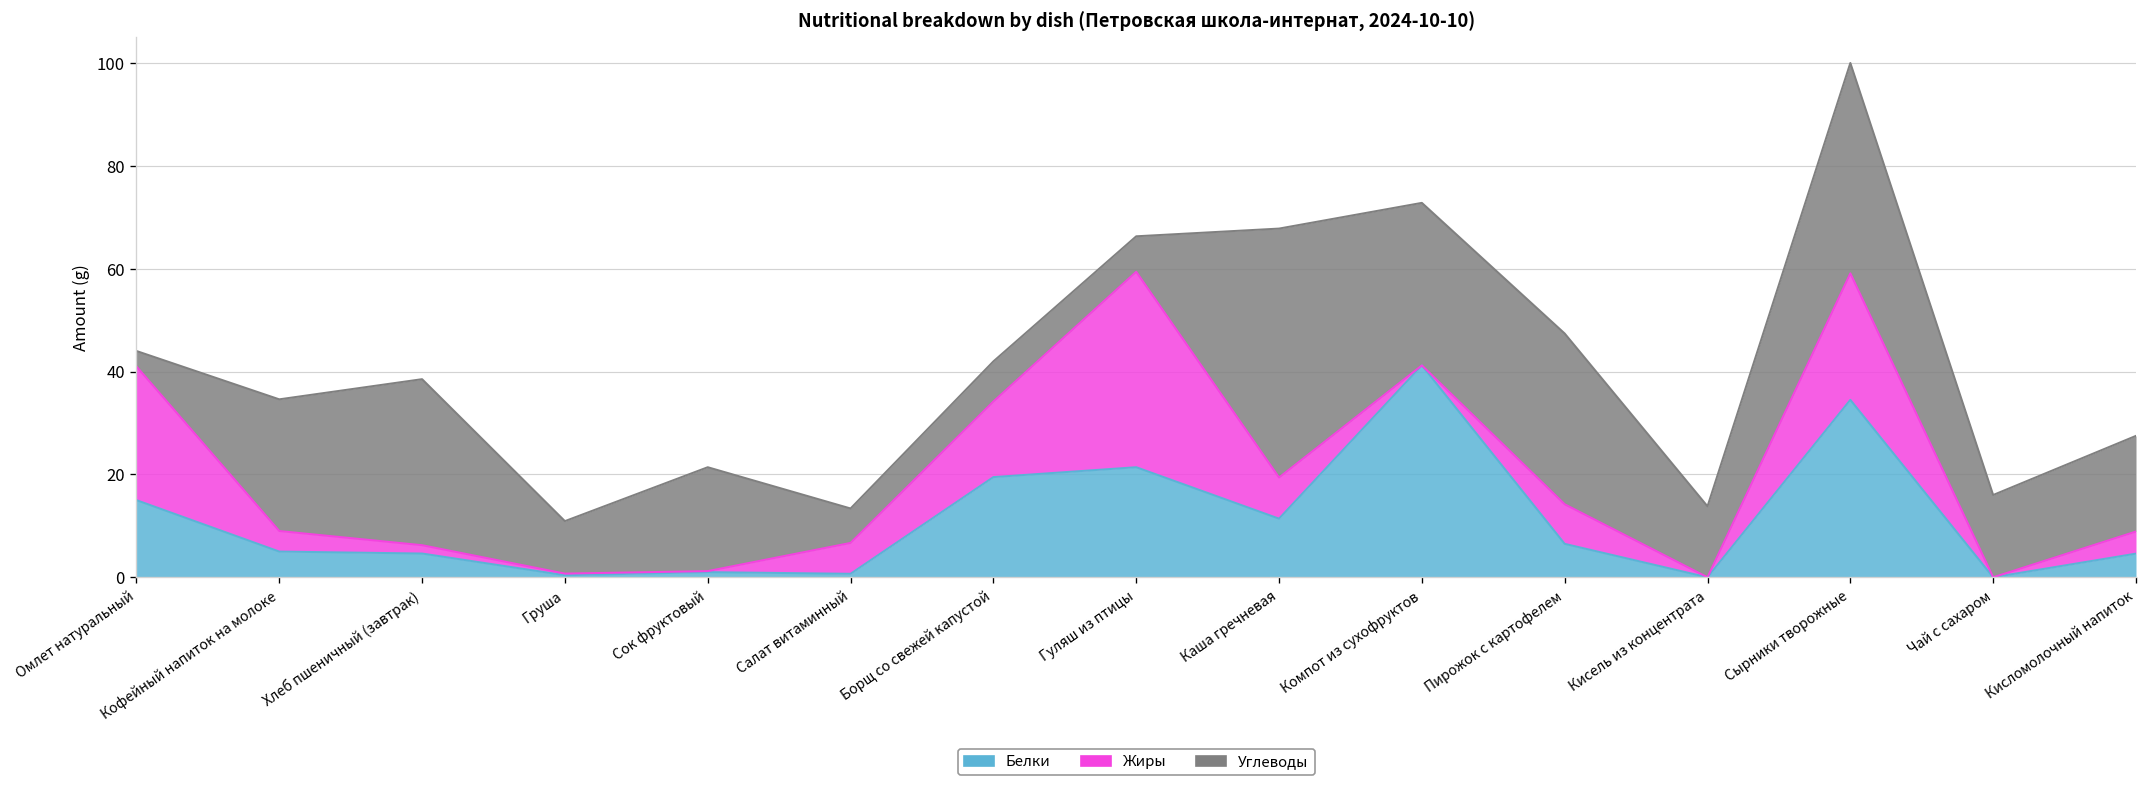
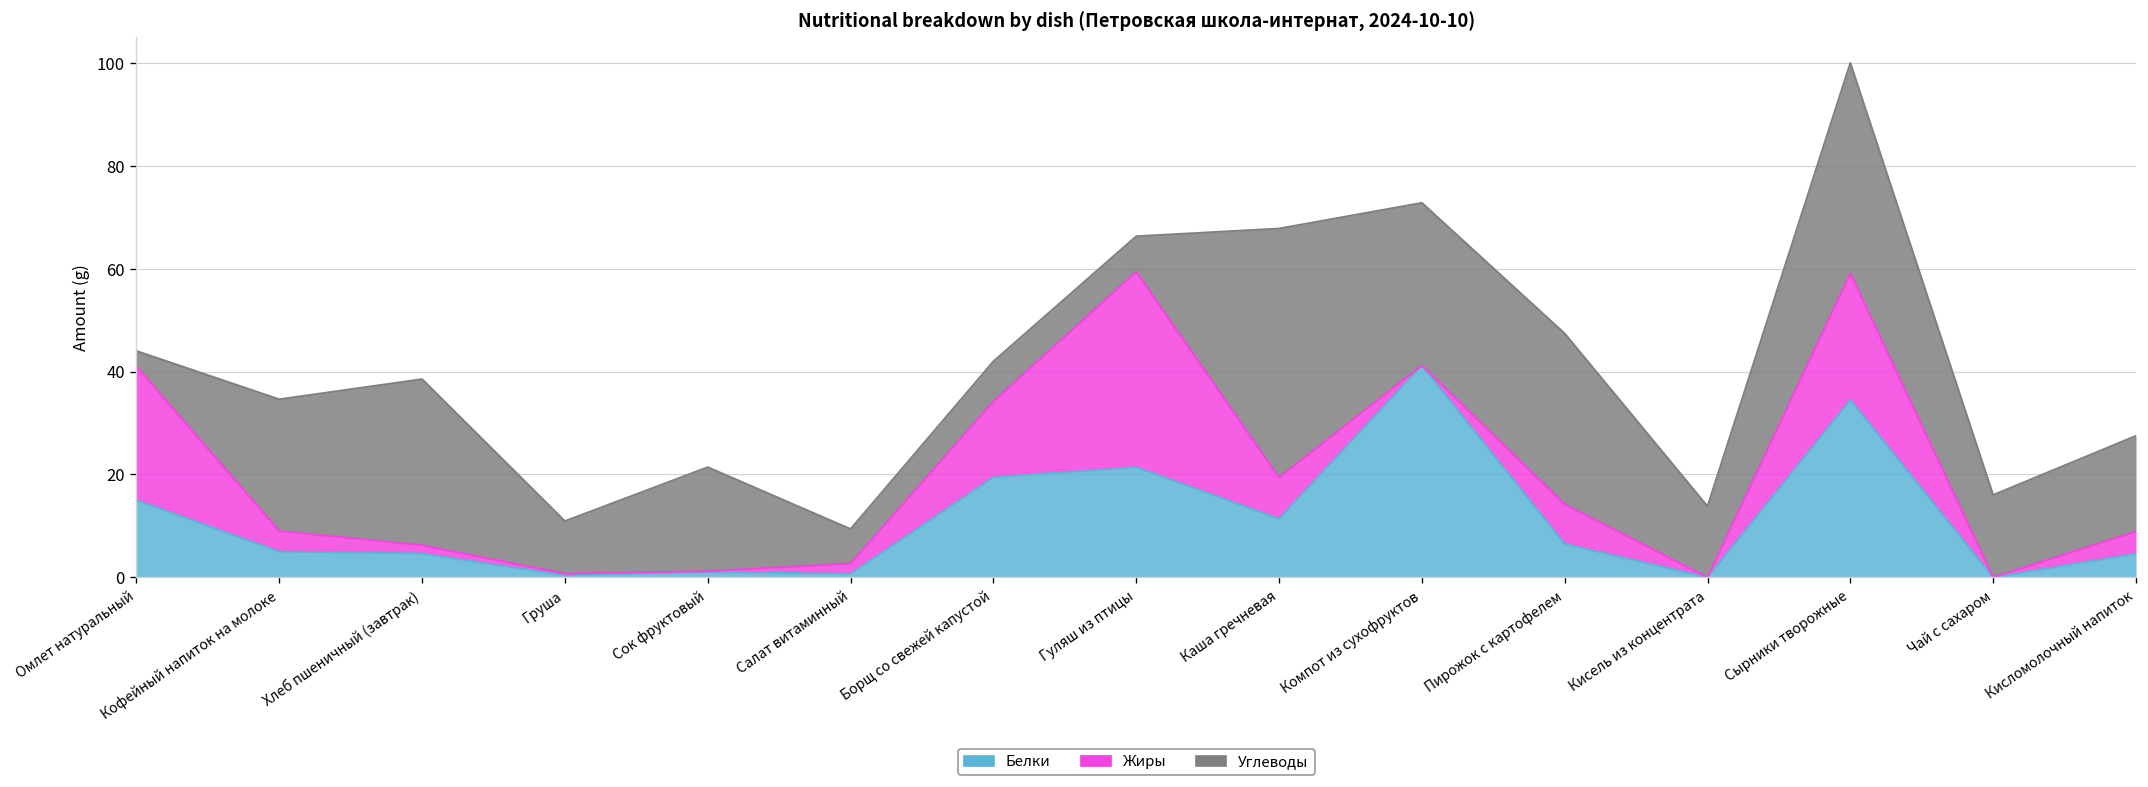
  {
    "Белки": {
      "Омлет натуральный": 15,
      "Кофейный напиток на молоке": 5,
      "Хлеб пшеничный (завтрак)": 5,
      "Салат витаминный": 1,
      "Борщ со свежей капустой": 19,
      "Гуляш из птицы": 21,
      "Каша гречневая": 11,
      "Пирожок с картофелем": 7,
      "Сырники творожные": 35,
      "Кисломолочный напиток": 5
    },
    "Жиры": {
      "Омлет натуральный": 26,
      "Кофейный напиток на молоке": 4,
      "Хлеб пшеничный (завтрак)": 2,
-     "Салат витаминный": 6,
+     "Салат витаминный": 2,
      "Борщ со свежей капустой": 15,
      "Гуляш из птицы": 38,
      "Каша гречневая": 8,
      "Пирожок с картофелем": 8,
      "Сырники творожные": 25,
      "Кисломолочный напиток": 4
    },
    "Углеводы": {
      "Омлет натуральный": 3,
      "Кофейный напиток на молоке": 26,
      "Хлеб пшеничный (завтрак)": 32,
      "Груша": 10,
      "Сок фруктовый": 20,
      "Салат витаминный": 7,
      "Борщ со свежей капустой": 8,
      "Гуляш из птицы": 7,
      "Каша гречневая": 48,
      "Компот из сухофруктов": 32,
      "Пирожок с картофелем": 33,
      "Кисель из концентрата": 14,
      "Сырники творожные": 41,
      "Чай с сахаром": 16,
      "Кисломолочный напиток": 19
    }
  }
